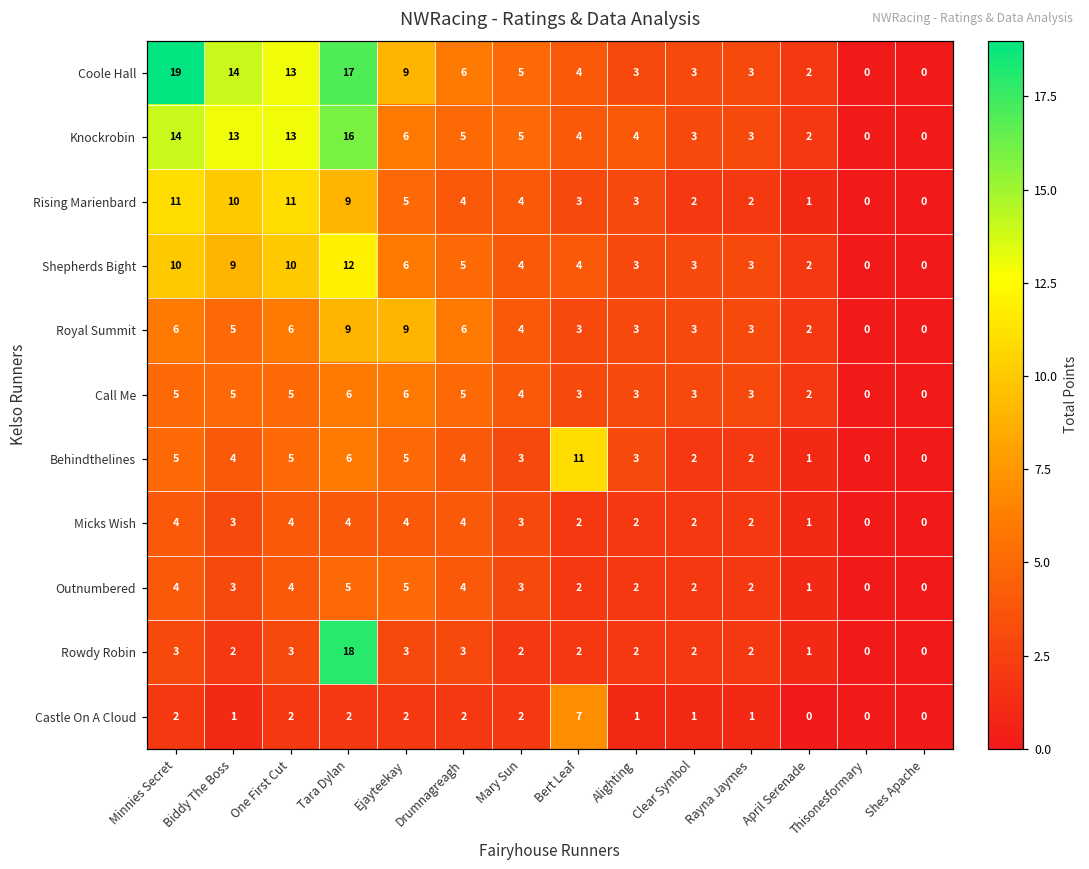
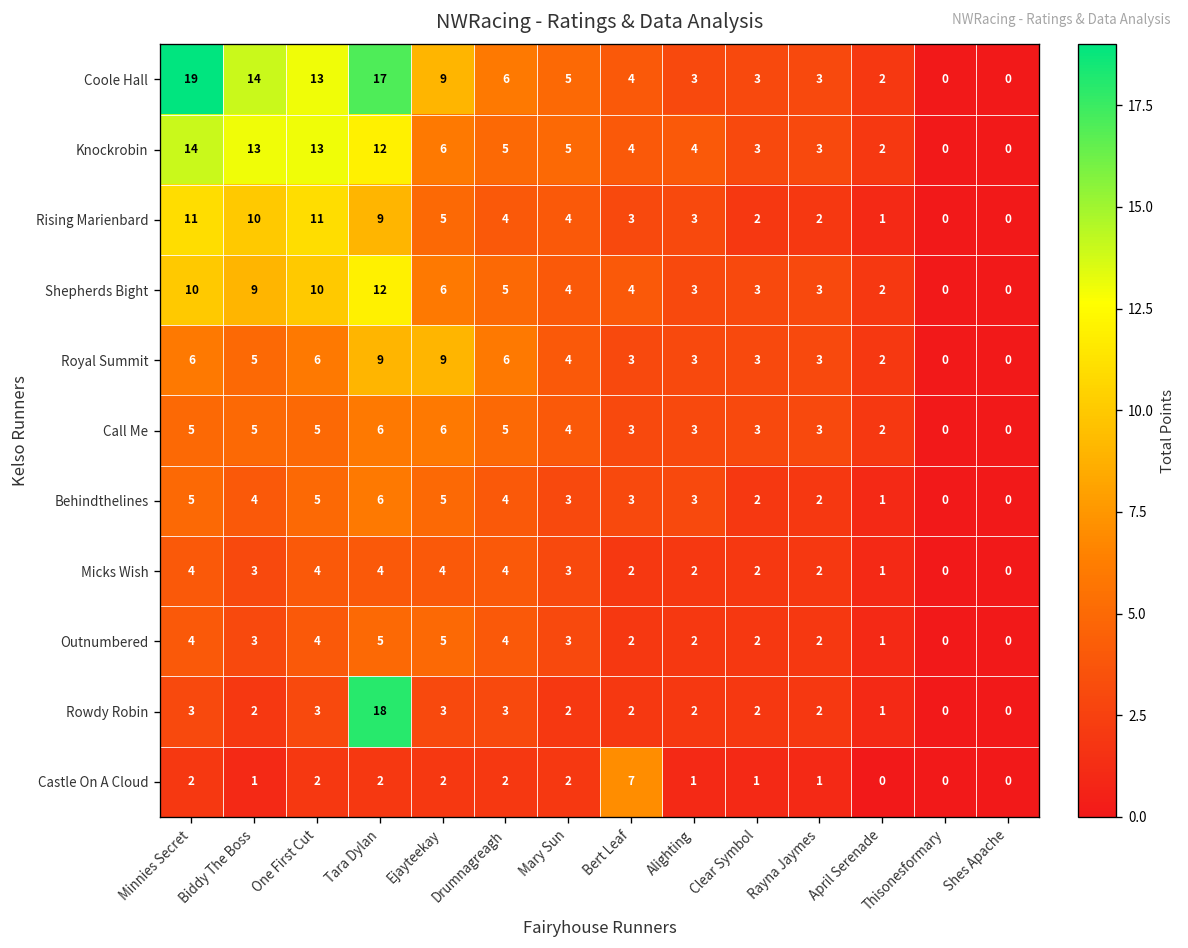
  {
    "Coole Hall": {
      "Minnies Secret": 19,
      "Biddy The Boss": 14,
      "One First Cut": 13,
      "Tara Dylan": 17,
      "Ejayteekay": 9,
      "Drumnagreagh": 6,
      "Mary Sun": 5,
      "Bert Leaf": 4,
      "Alighting": 3,
      "Clear Symbol": 3,
      "Rayna Jaymes": 3,
      "April Serenade": 2,
      "Thisonesformary": 0,
      "Shes Apache": 0
    },
    "Knockrobin": {
      "Minnies Secret": 14,
      "Biddy The Boss": 13,
      "One First Cut": 13,
-     "Tara Dylan": 16,
+     "Tara Dylan": 12,
      "Ejayteekay": 6,
      "Drumnagreagh": 5,
      "Mary Sun": 5,
      "Bert Leaf": 4,
      "Alighting": 4,
      "Clear Symbol": 3,
      "Rayna Jaymes": 3,
      "April Serenade": 2,
      "Thisonesformary": 0,
      "Shes Apache": 0
    },
    "Rising Marienbard": {
      "Minnies Secret": 11,
      "Biddy The Boss": 10,
      "One First Cut": 11,
      "Tara Dylan": 9,
      "Ejayteekay": 5,
      "Drumnagreagh": 4,
      "Mary Sun": 4,
      "Bert Leaf": 3,
      "Alighting": 3,
      "Clear Symbol": 2,
      "Rayna Jaymes": 2,
      "April Serenade": 1,
      "Thisonesformary": 0,
      "Shes Apache": 0
    },
    "Shepherds Bight": {
      "Minnies Secret": 10,
      "Biddy The Boss": 9,
      "One First Cut": 10,
      "Tara Dylan": 12,
      "Ejayteekay": 6,
      "Drumnagreagh": 5,
      "Mary Sun": 4,
      "Bert Leaf": 4,
      "Alighting": 3,
      "Clear Symbol": 3,
      "Rayna Jaymes": 3,
      "April Serenade": 2,
      "Thisonesformary": 0,
      "Shes Apache": 0
    },
    "Royal Summit": {
      "Minnies Secret": 6,
      "Biddy The Boss": 5,
      "One First Cut": 6,
      "Tara Dylan": 9,
      "Ejayteekay": 9,
      "Drumnagreagh": 6,
      "Mary Sun": 4,
      "Bert Leaf": 3,
      "Alighting": 3,
      "Clear Symbol": 3,
      "Rayna Jaymes": 3,
      "April Serenade": 2,
      "Thisonesformary": 0,
      "Shes Apache": 0
    },
    "Call Me": {
      "Minnies Secret": 5,
      "Biddy The Boss": 5,
      "One First Cut": 5,
      "Tara Dylan": 6,
      "Ejayteekay": 6,
      "Drumnagreagh": 5,
      "Mary Sun": 4,
      "Bert Leaf": 3,
      "Alighting": 3,
      "Clear Symbol": 3,
      "Rayna Jaymes": 3,
      "April Serenade": 2,
      "Thisonesformary": 0,
      "Shes Apache": 0
    },
    "Behindthelines": {
      "Minnies Secret": 5,
      "Biddy The Boss": 4,
      "One First Cut": 5,
      "Tara Dylan": 6,
      "Ejayteekay": 5,
      "Drumnagreagh": 4,
      "Mary Sun": 3,
-     "Bert Leaf": 11,
+     "Bert Leaf": 3,
      "Alighting": 3,
      "Clear Symbol": 2,
      "Rayna Jaymes": 2,
      "April Serenade": 1,
      "Thisonesformary": 0,
      "Shes Apache": 0
    },
    "Micks Wish": {
      "Minnies Secret": 4,
      "Biddy The Boss": 3,
      "One First Cut": 4,
      "Tara Dylan": 4,
      "Ejayteekay": 4,
      "Drumnagreagh": 4,
      "Mary Sun": 3,
      "Bert Leaf": 2,
      "Alighting": 2,
      "Clear Symbol": 2,
      "Rayna Jaymes": 2,
      "April Serenade": 1,
      "Thisonesformary": 0,
      "Shes Apache": 0
    },
    "Outnumbered": {
      "Minnies Secret": 4,
      "Biddy The Boss": 3,
      "One First Cut": 4,
      "Tara Dylan": 5,
      "Ejayteekay": 5,
      "Drumnagreagh": 4,
      "Mary Sun": 3,
      "Bert Leaf": 2,
      "Alighting": 2,
      "Clear Symbol": 2,
      "Rayna Jaymes": 2,
      "April Serenade": 1,
      "Thisonesformary": 0,
      "Shes Apache": 0
    },
    "Rowdy Robin": {
      "Minnies Secret": 3,
      "Biddy The Boss": 2,
      "One First Cut": 3,
      "Tara Dylan": 18,
      "Ejayteekay": 3,
      "Drumnagreagh": 3,
      "Mary Sun": 2,
      "Bert Leaf": 2,
      "Alighting": 2,
      "Clear Symbol": 2,
      "Rayna Jaymes": 2,
      "April Serenade": 1,
      "Thisonesformary": 0,
      "Shes Apache": 0
    },
    "Castle On A Cloud": {
      "Minnies Secret": 2,
      "Biddy The Boss": 1,
      "One First Cut": 2,
      "Tara Dylan": 2,
      "Ejayteekay": 2,
      "Drumnagreagh": 2,
      "Mary Sun": 2,
      "Bert Leaf": 7,
      "Alighting": 1,
      "Clear Symbol": 1,
      "Rayna Jaymes": 1,
      "April Serenade": 0,
      "Thisonesformary": 0,
      "Shes Apache": 0
    }
  }
